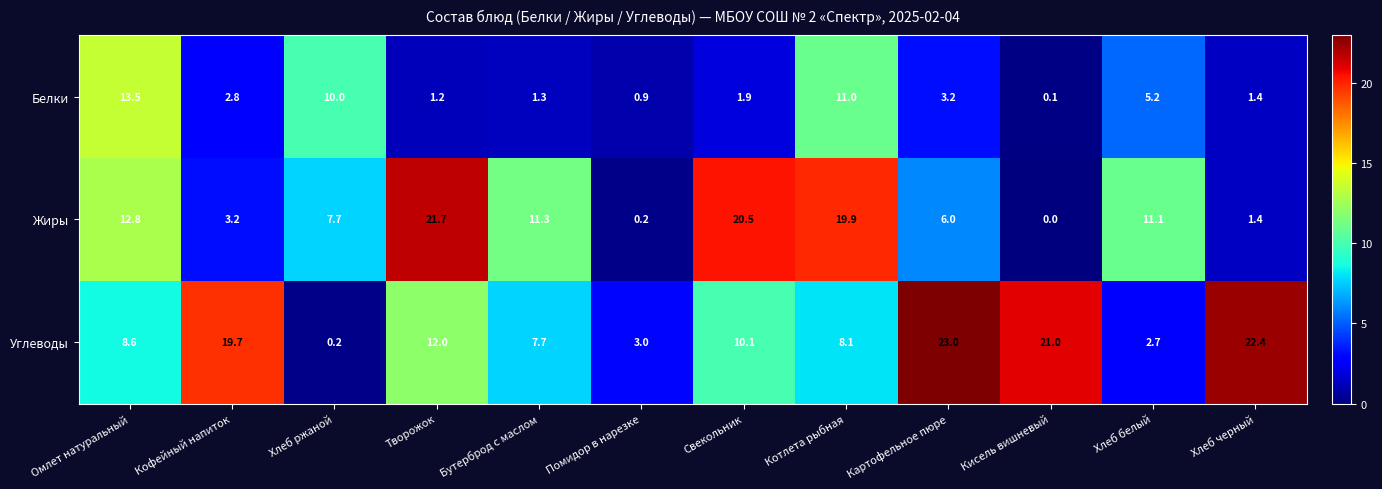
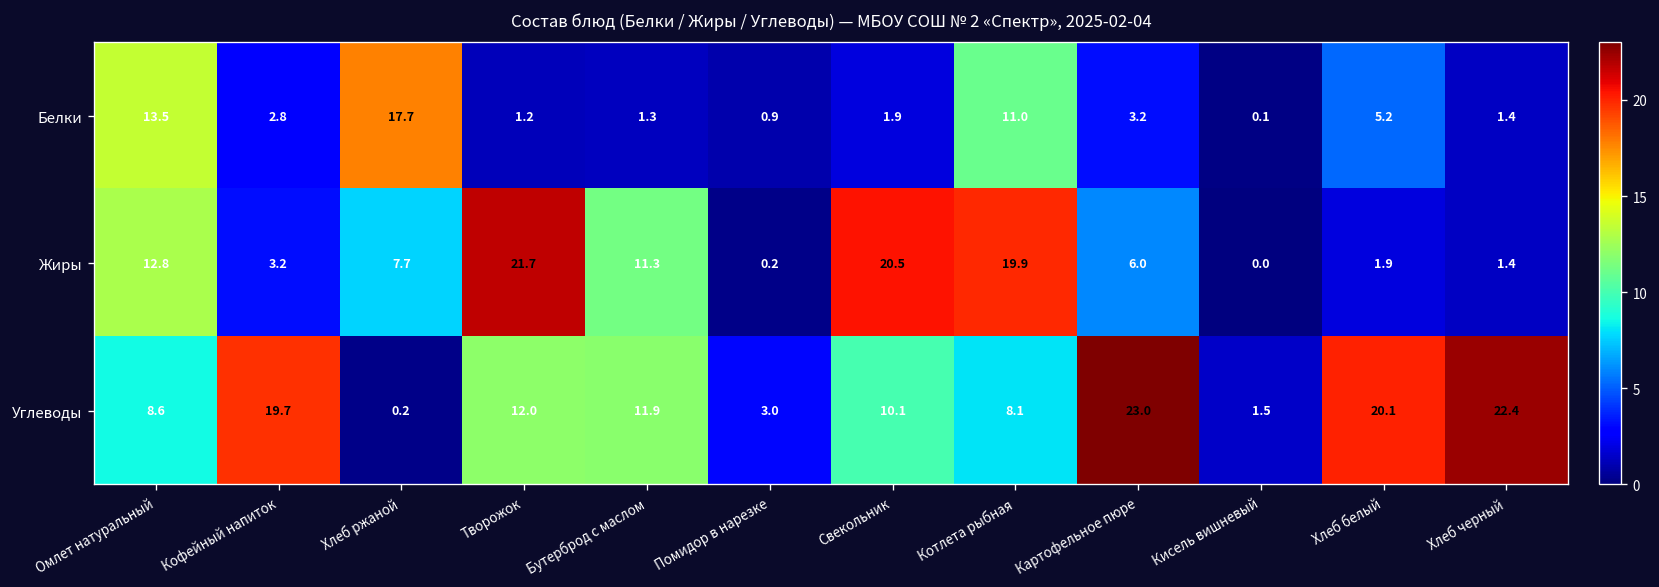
  {
    "Белки": {
      "Омлет натуральный": 13.5,
      "Кофейный напиток": 2.8,
-     "Хлеб ржаной": 10.0,
+     "Хлеб ржаной": 17.7,
      "Творожок": 1.2,
      "Бутерброд с маслом": 1.3,
      "Помидор в нарезке": 0.9,
      "Свекольник": 1.9,
      "Котлета рыбная": 11.0,
      "Картофельное пюре": 3.2,
      "Кисель вишневый": 0.1,
      "Хлеб белый": 5.2,
      "Хлеб черный": 1.4
    },
    "Жиры": {
      "Омлет натуральный": 12.8,
      "Кофейный напиток": 3.2,
      "Хлеб ржаной": 7.7,
      "Творожок": 21.7,
      "Бутерброд с маслом": 11.3,
      "Помидор в нарезке": 0.2,
      "Свекольник": 20.5,
      "Котлета рыбная": 19.9,
      "Картофельное пюре": 6.0,
      "Кисель вишневый": 0.0,
-     "Хлеб белый": 11.1,
+     "Хлеб белый": 1.9,
      "Хлеб черный": 1.4
    },
    "Углеводы": {
      "Омлет натуральный": 8.6,
      "Кофейный напиток": 19.7,
      "Хлеб ржаной": 0.2,
      "Творожок": 12.0,
-     "Бутерброд с маслом": 7.7,
+     "Бутерброд с маслом": 11.9,
      "Помидор в нарезке": 3.0,
      "Свекольник": 10.1,
      "Котлета рыбная": 8.1,
      "Картофельное пюре": 23.0,
-     "Кисель вишневый": 21.0,
-     "Хлеб белый": 2.7,
+     "Кисель вишневый": 1.5,
+     "Хлеб белый": 20.1,
      "Хлеб черный": 22.4
    }
  }
